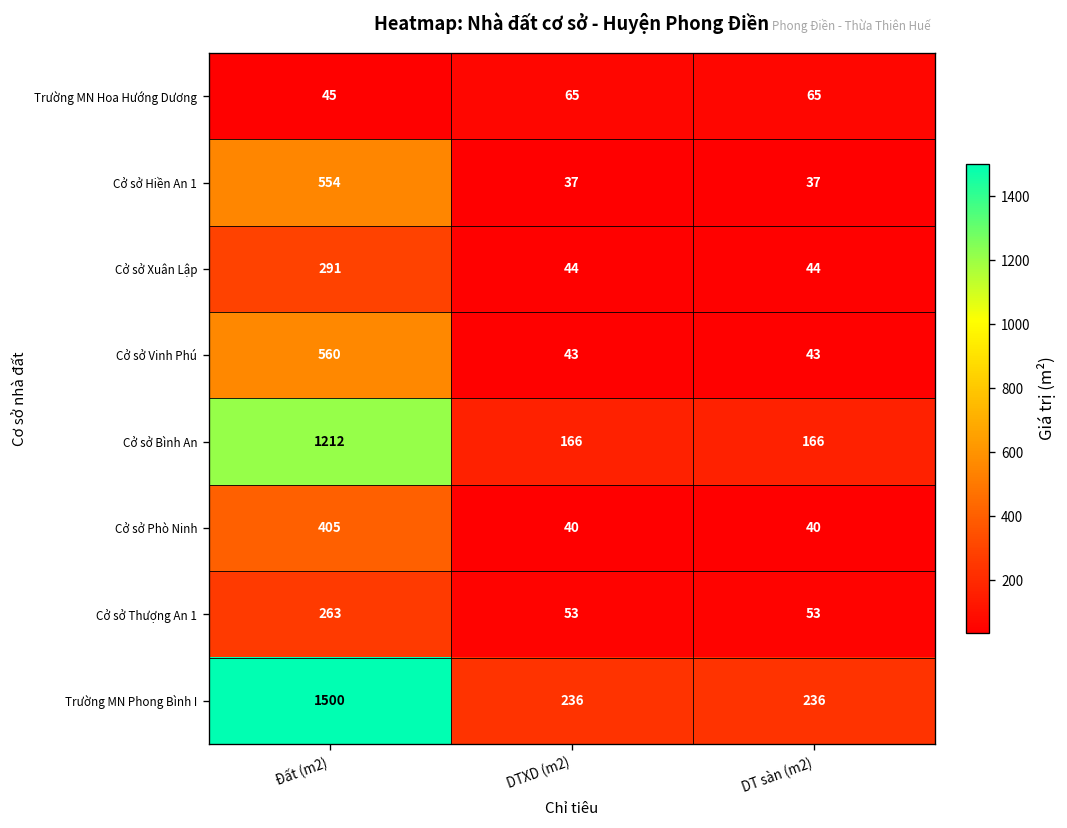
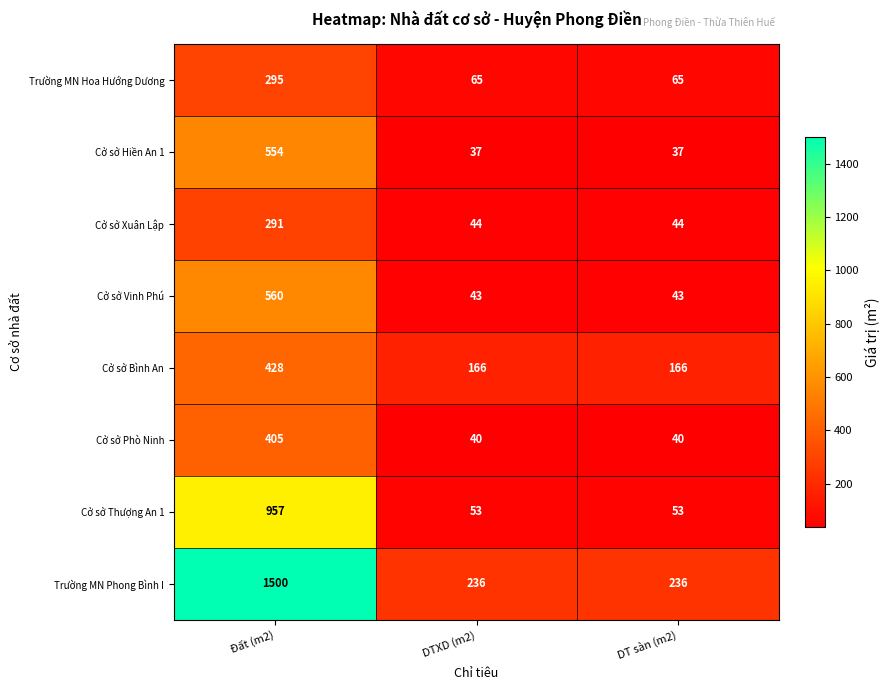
  {
    "Trường MN Hoa Hướng Dương": {
-     "Đất (m2)": 45,
+     "Đất (m2)": 295,
      "DTXD (m2)": 65,
      "DT sàn (m2)": 65
    },
    "Cở sở Hiền An 1": {
      "Đất (m2)": 554,
      "DTXD (m2)": 37,
      "DT sàn (m2)": 37
    },
    "Cở sở Xuân Lập": {
      "Đất (m2)": 291,
      "DTXD (m2)": 44,
      "DT sàn (m2)": 44
    },
    "Cở sở Vinh Phú": {
      "Đất (m2)": 560,
      "DTXD (m2)": 43,
      "DT sàn (m2)": 43
    },
    "Cở sở Bình An": {
-     "Đất (m2)": 1212,
+     "Đất (m2)": 428,
      "DTXD (m2)": 166,
      "DT sàn (m2)": 166
    },
    "Cở sở Phò Ninh": {
      "Đất (m2)": 405,
      "DTXD (m2)": 40,
      "DT sàn (m2)": 40
    },
    "Cở sở Thượng An 1": {
-     "Đất (m2)": 263,
+     "Đất (m2)": 957,
      "DTXD (m2)": 53,
      "DT sàn (m2)": 53
    },
    "Trường MN Phong Bình I": {
      "Đất (m2)": 1500,
      "DTXD (m2)": 236,
      "DT sàn (m2)": 236
    }
  }
